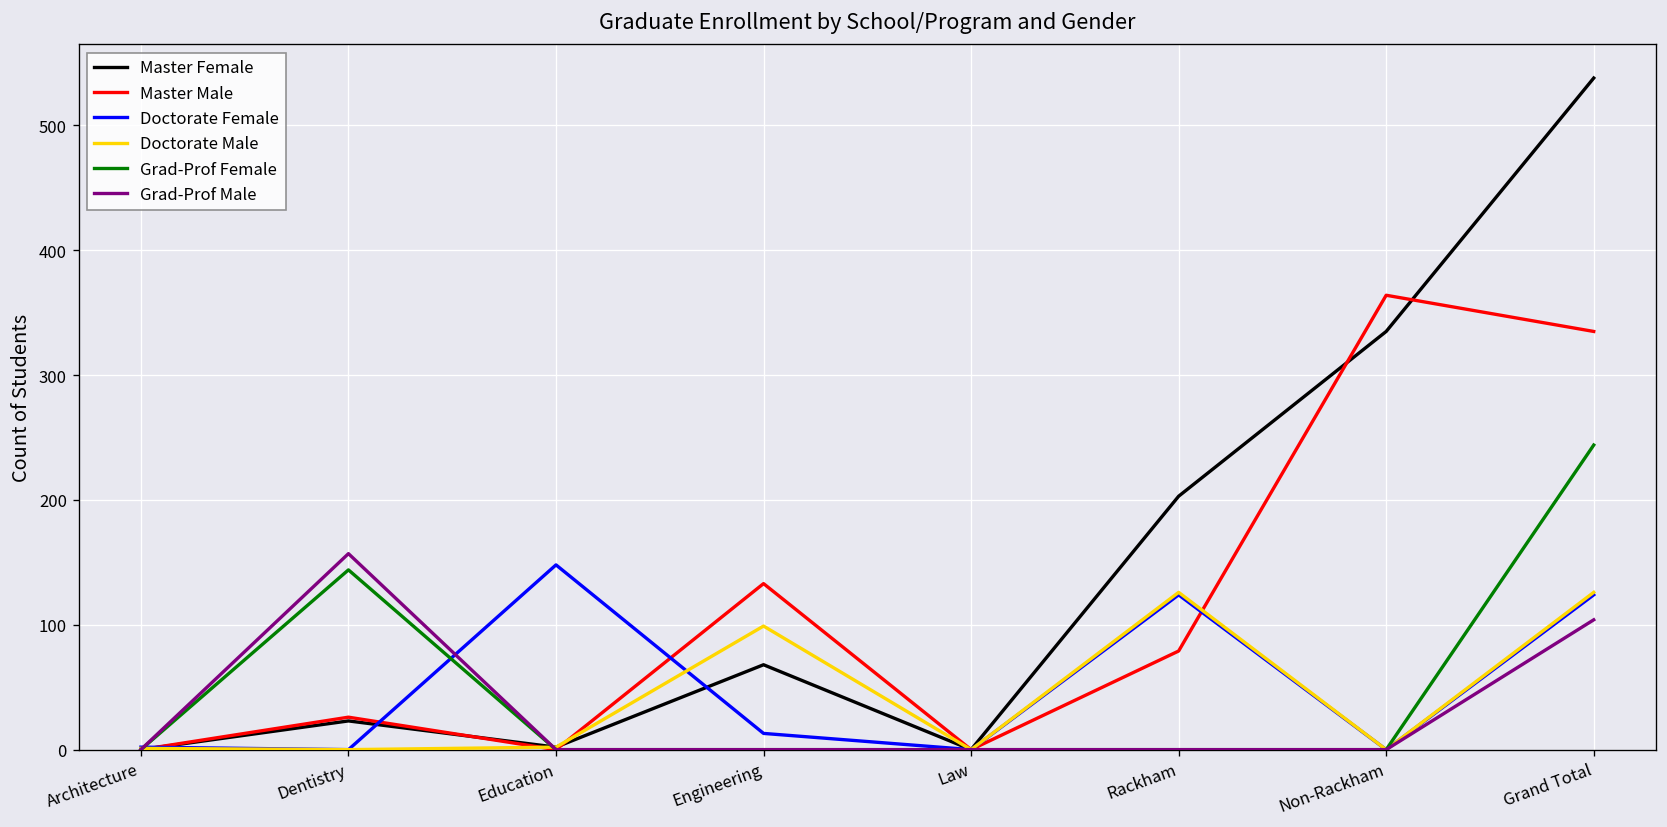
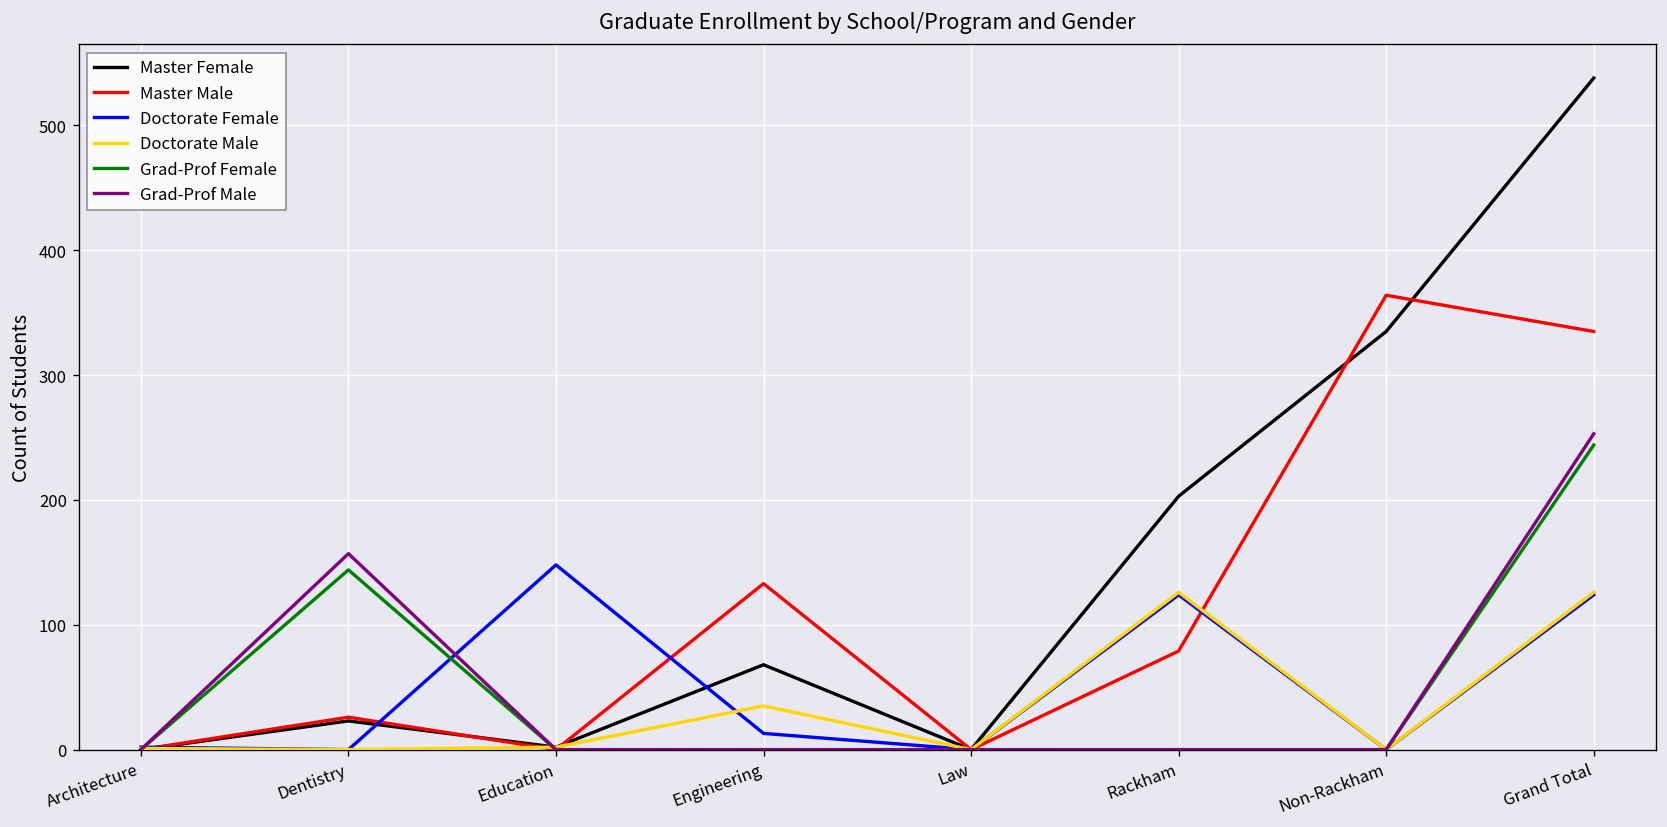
  {
    "Master Female": {
      "Dentistry": 23,
      "Engineering": 68,
      "Rackham": 203,
      "Non-Rackham": 335,
      "Grand Total": 538
    },
    "Master Male": {
      "Dentistry": 26,
      "Engineering": 133,
      "Rackham": 79,
      "Non-Rackham": 364,
      "Grand Total": 335
    },
    "Doctorate Female": {
      "Education": 148,
      "Engineering": 13
    },
    "Doctorate Male": {
-     "Engineering": 99
+     "Engineering": 35
    },
    "Grad-Prof Female": {
      "Dentistry": 144,
      "Grand Total": 244
    },
    "Grad-Prof Male": {
      "Dentistry": 157,
-     "Grand Total": 104
+     "Grand Total": 253
    }
  }
